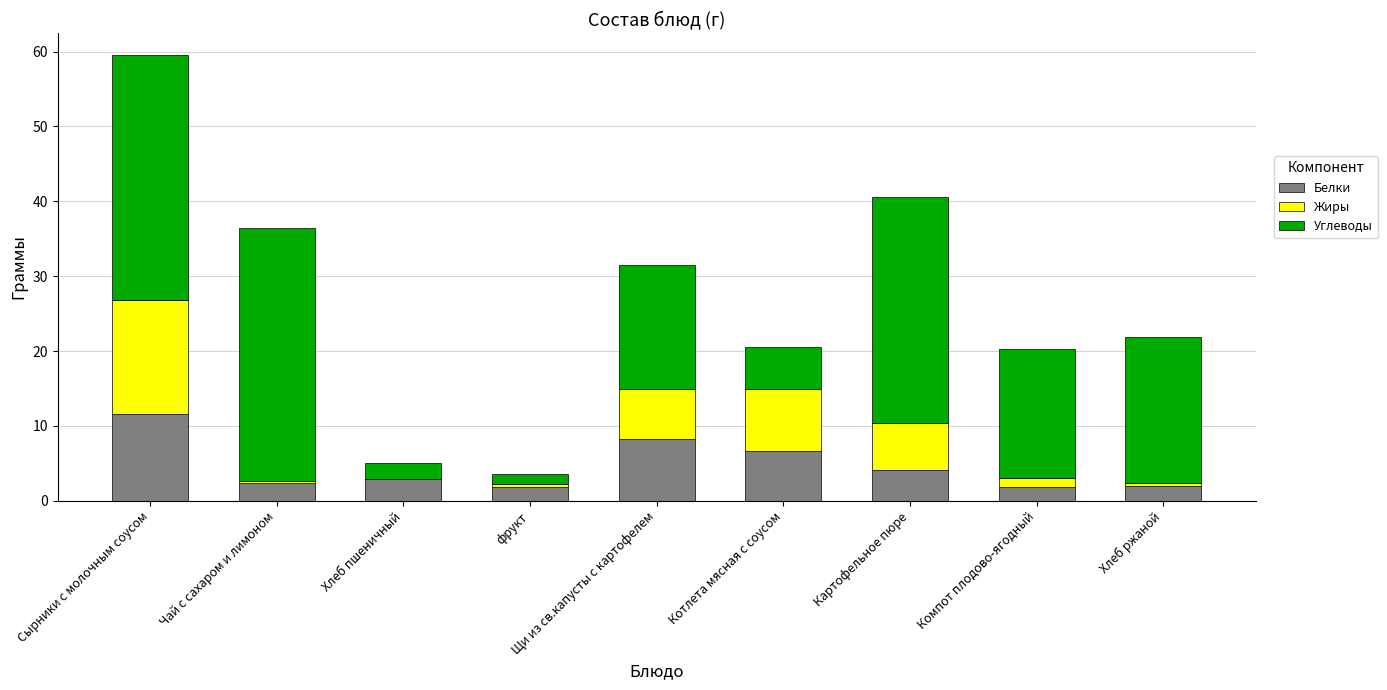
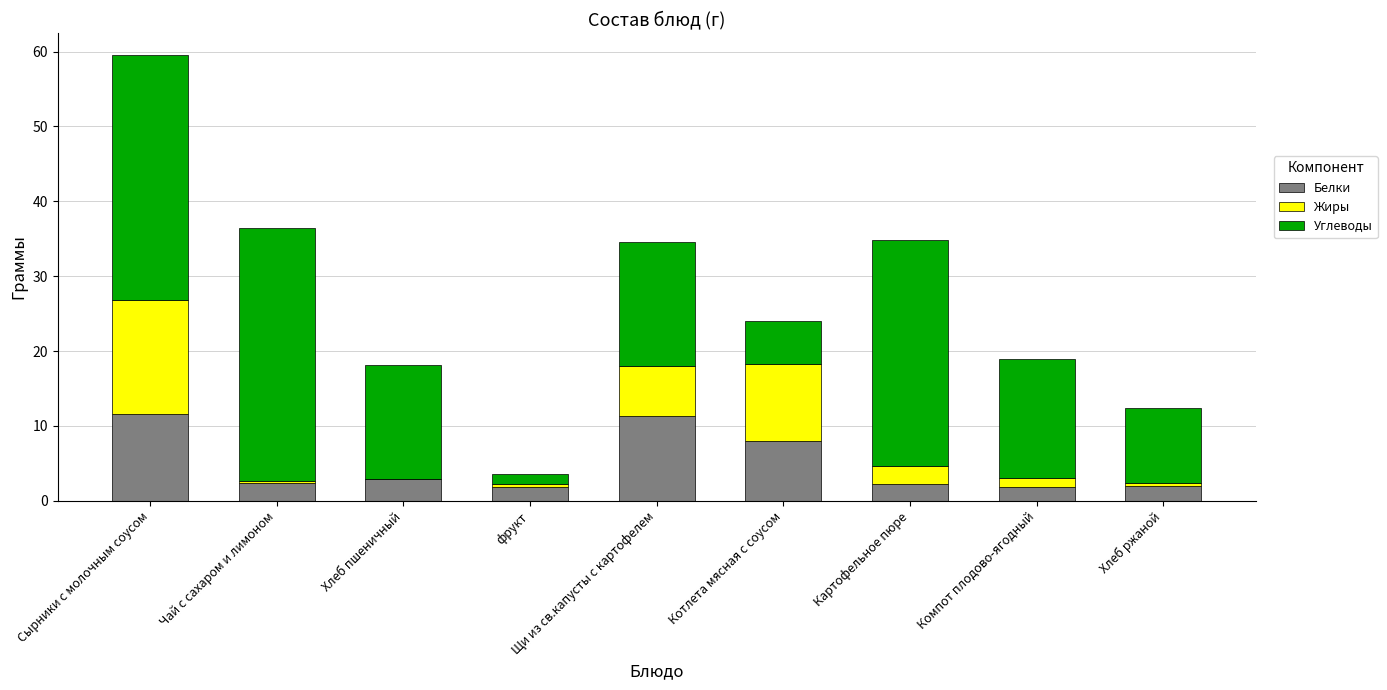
  {
    "Белки": {
      "Сырники с молочным соусом": 12,
      "Чай с сахаром и лимоном": 2,
      "Хлеб пшеничный": 3,
      "фрукт": 2,
-     "Щи из св.капусты с картофелем": 8,
-     "Котлета мясная с соусом": 7,
-     "Картофельное пюре": 4,
+     "Щи из св.капусты с картофелем": 11,
+     "Котлета мясная с соусом": 8,
+     "Картофельное пюре": 2,
      "Компот плодово-ягодный": 2,
      "Хлеб ржаной": 2
    },
    "Жиры": {
      "Сырники с молочным соусом": 15,
      "Хлеб пшеничный": 0,
      "фрукт": 0,
      "Щи из св.капусты с картофелем": 7,
-     "Котлета мясная с соусом": 8,
-     "Картофельное пюре": 6,
+     "Котлета мясная с соусом": 10,
+     "Картофельное пюре": 2,
      "Компот плодово-ягодный": 1,
      "Хлеб ржаной": 0
    },
    "Углеводы": {
      "Сырники с молочным соусом": 33,
      "Чай с сахаром и лимоном": 34,
-     "Хлеб пшеничный": 2,
+     "Хлеб пшеничный": 15,
      "фрукт": 1,
      "Щи из св.капусты с картофелем": 17,
      "Котлета мясная с соусом": 6,
      "Картофельное пюре": 30,
-     "Компот плодово-ягодный": 17,
-     "Хлеб ржаной": 20
+     "Компот плодово-ягодный": 16,
+     "Хлеб ржаной": 10
    }
  }
